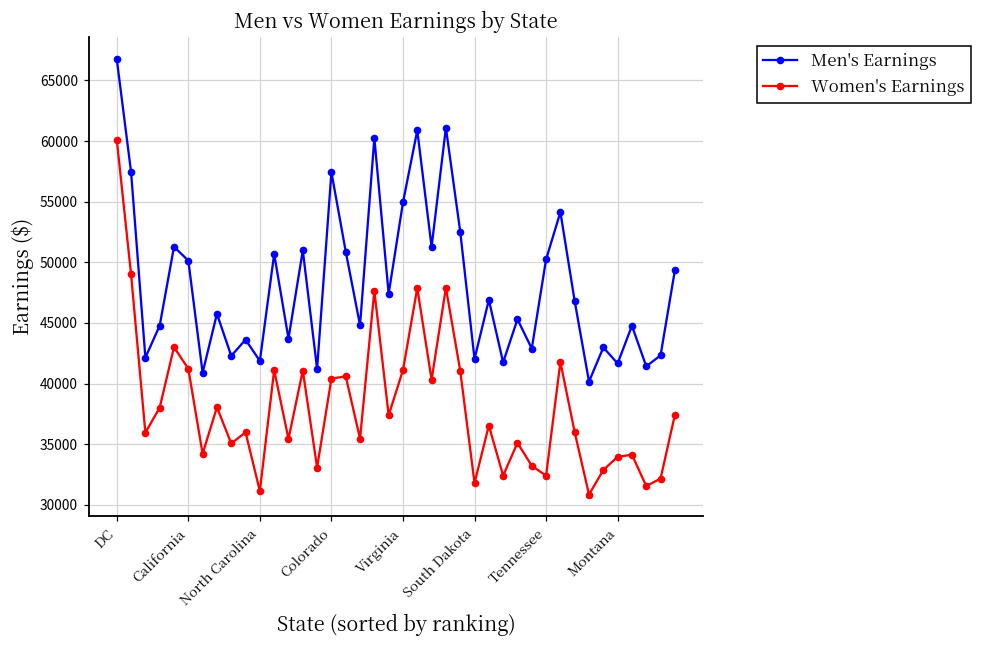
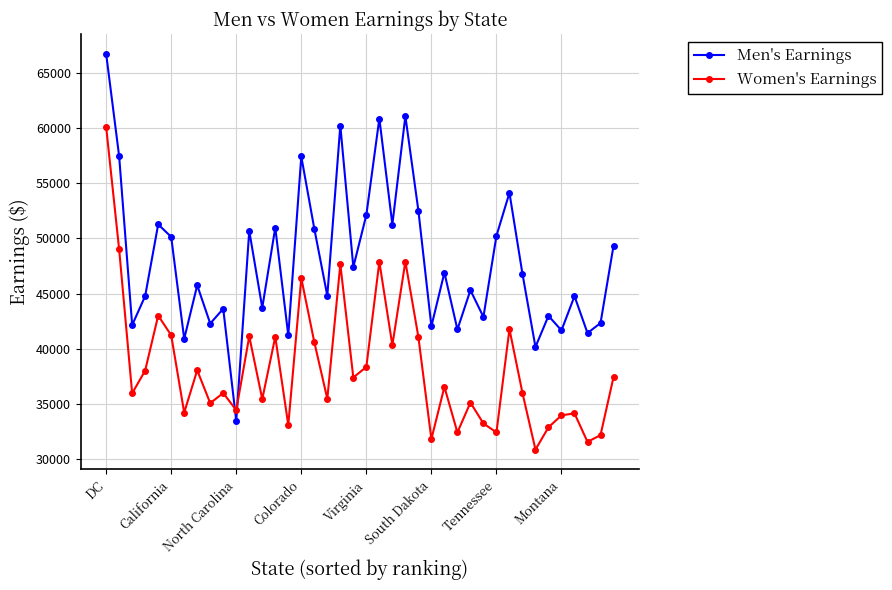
  {
    "Men's Earnings": {
      "DC": 66800,
      "California": 50100,
-     "North Carolina": 41900,
+     "North Carolina": 33500,
      "Colorado": 57400,
-     "Virginia": 54900,
+     "Virginia": 52100,
      "South Dakota": 42000,
      "Tennessee": 50200,
      "Montana": 41700
    },
    "Women's Earnings": {
      "DC": 60100,
      "California": 41200,
-     "North Carolina": 31100,
-     "Colorado": 40400,
-     "Virginia": 41100,
+     "North Carolina": 34400,
+     "Colorado": 46400,
+     "Virginia": 38300,
      "South Dakota": 31800,
      "Tennessee": 32400,
      "Montana": 34000
    }
  }
